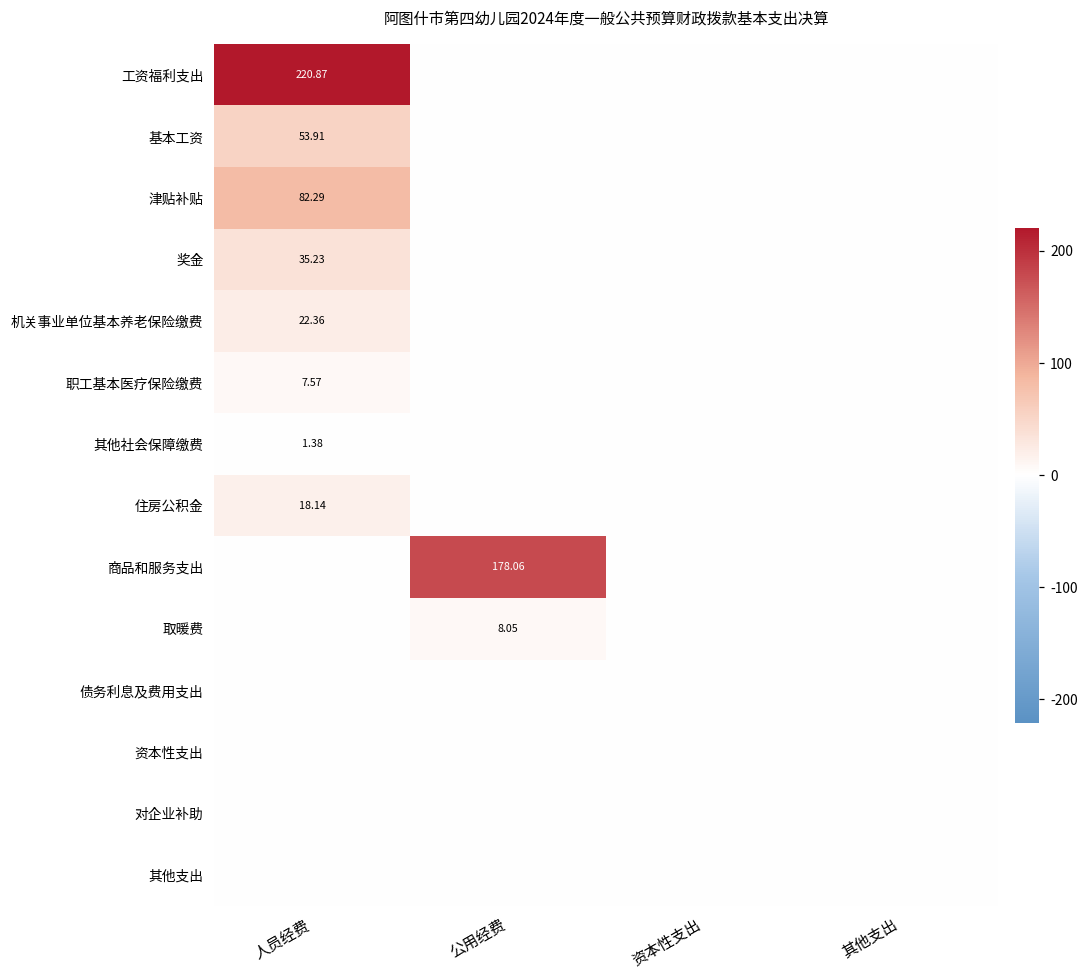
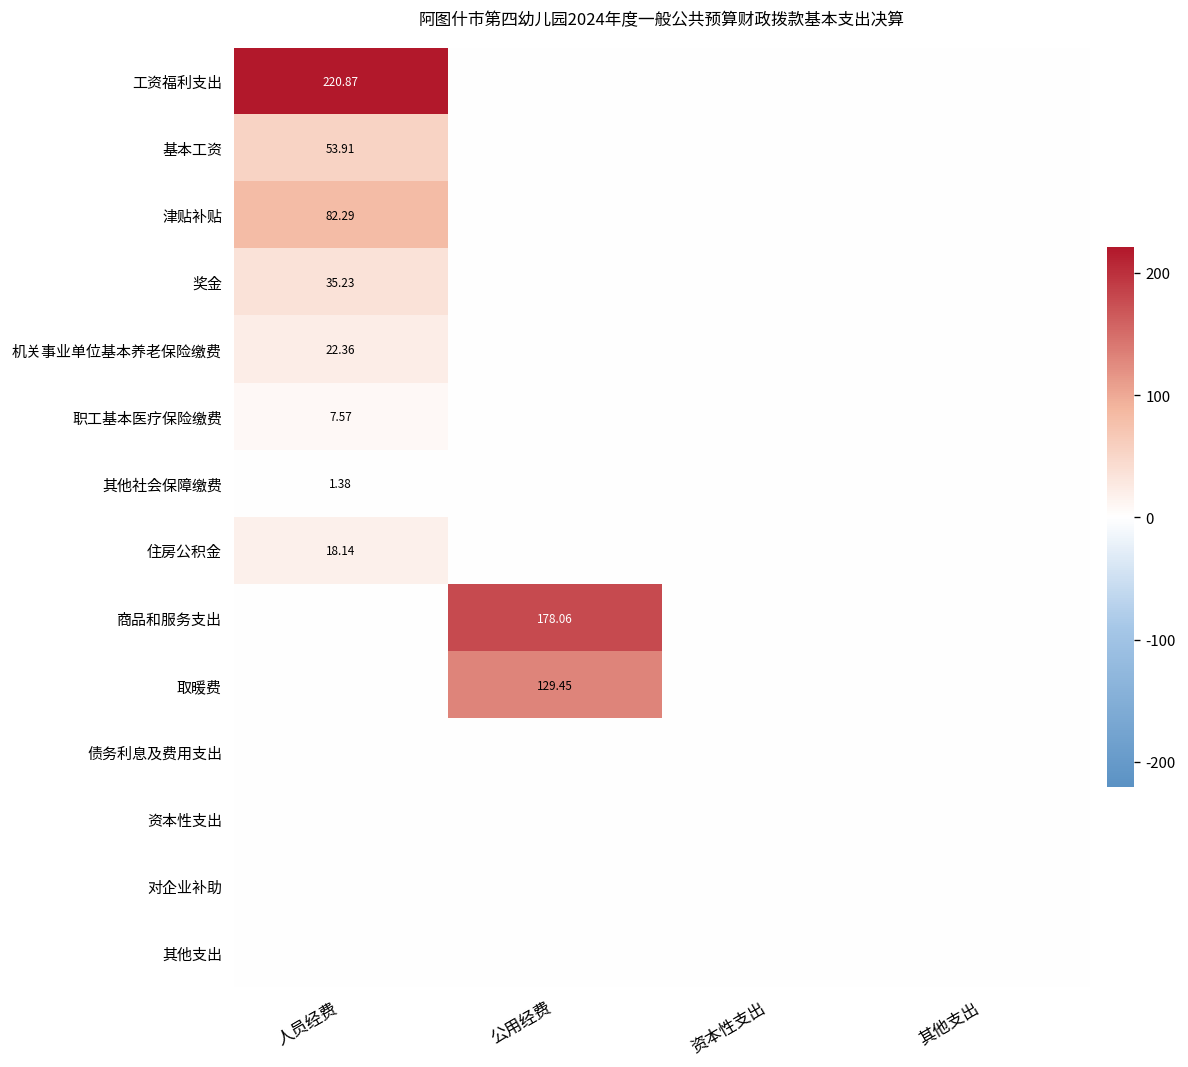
  {
    "工资福利支出": {
      "人员经费": 220.87
    },
    "基本工资": {
      "人员经费": 53.91
    },
    "津贴补贴": {
      "人员经费": 82.29
    },
    "奖金": {
      "人员经费": 35.23
    },
    "机关事业单位基本养老保险缴费": {
      "人员经费": 22.36
    },
    "职工基本医疗保险缴费": {
      "人员经费": 7.57
    },
    "其他社会保障缴费": {
      "人员经费": 1.38
    },
    "住房公积金": {
      "人员经费": 18.14
    },
    "商品和服务支出": {
      "公用经费": 178.06
    },
    "取暖费": {
-     "公用经费": 8.05
+     "公用经费": 129.45
    }
  }
